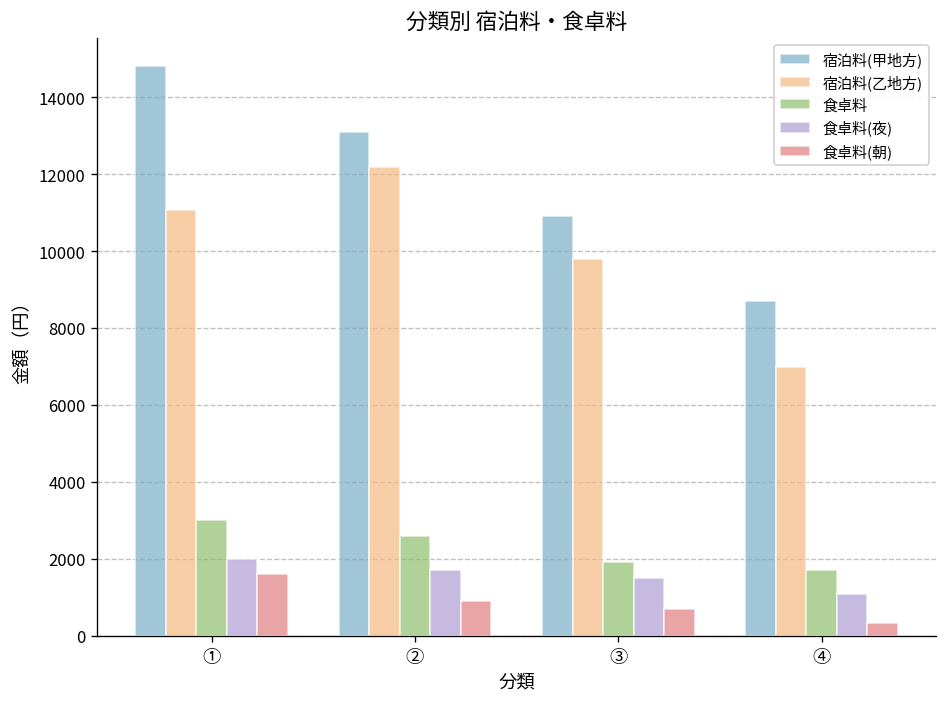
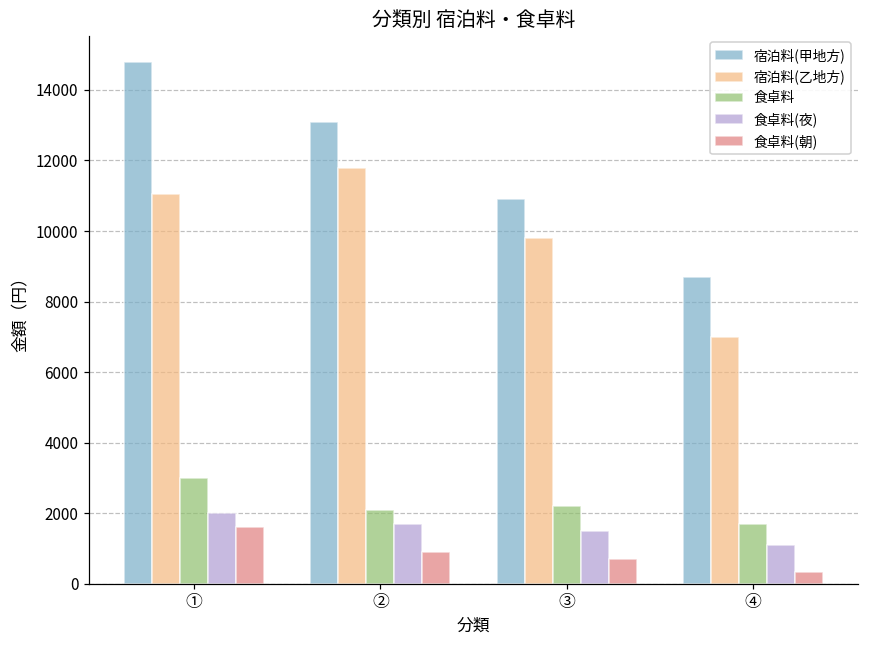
  {
    "宿泊料(乙地方)": {
      "①": 11100,
-     "②": 12200,
+     "②": 11800,
      "③": 9800,
      "④": 7000
    },
    "食卓料": {
      "①": 3000,
-     "②": 2600,
-     "③": 1900,
+     "②": 2100,
+     "③": 2200,
      "④": 1700
    },
    "食卓料(朝)": {
      "①": 1600,
      "②": 900,
      "③": 700,
      "④": 300
    }
  }
